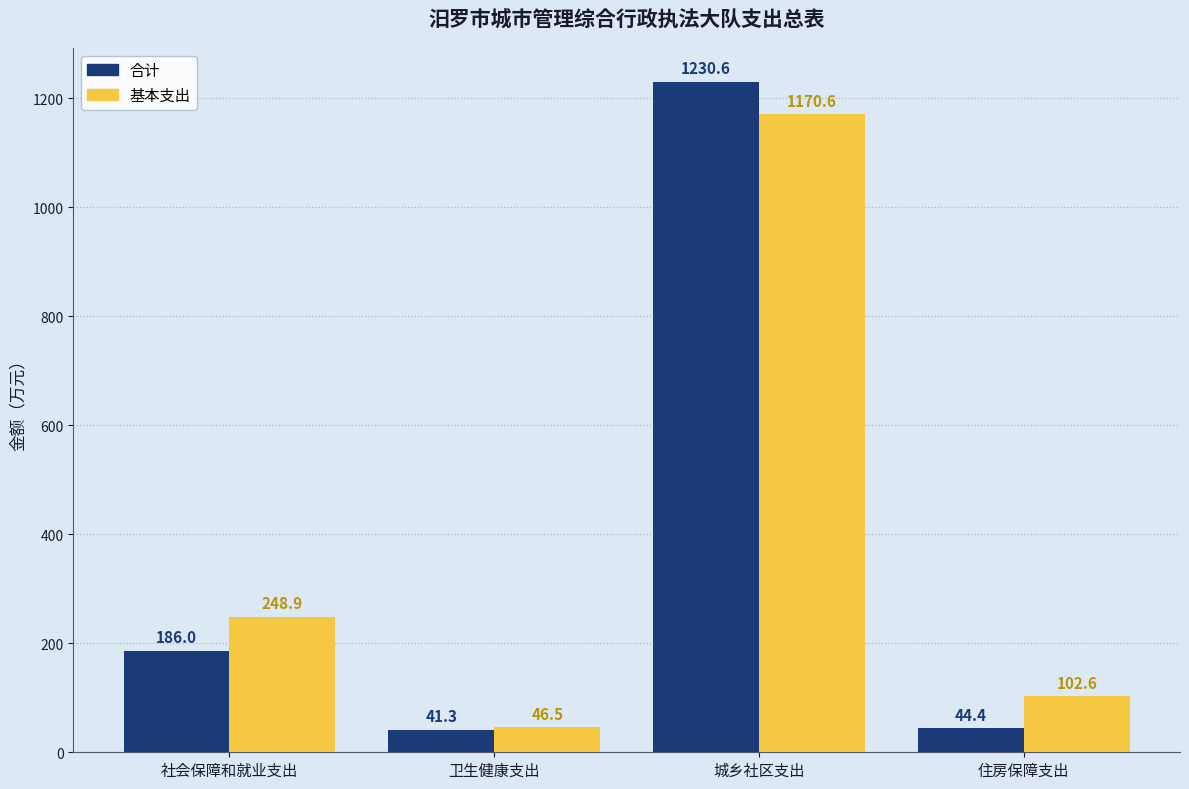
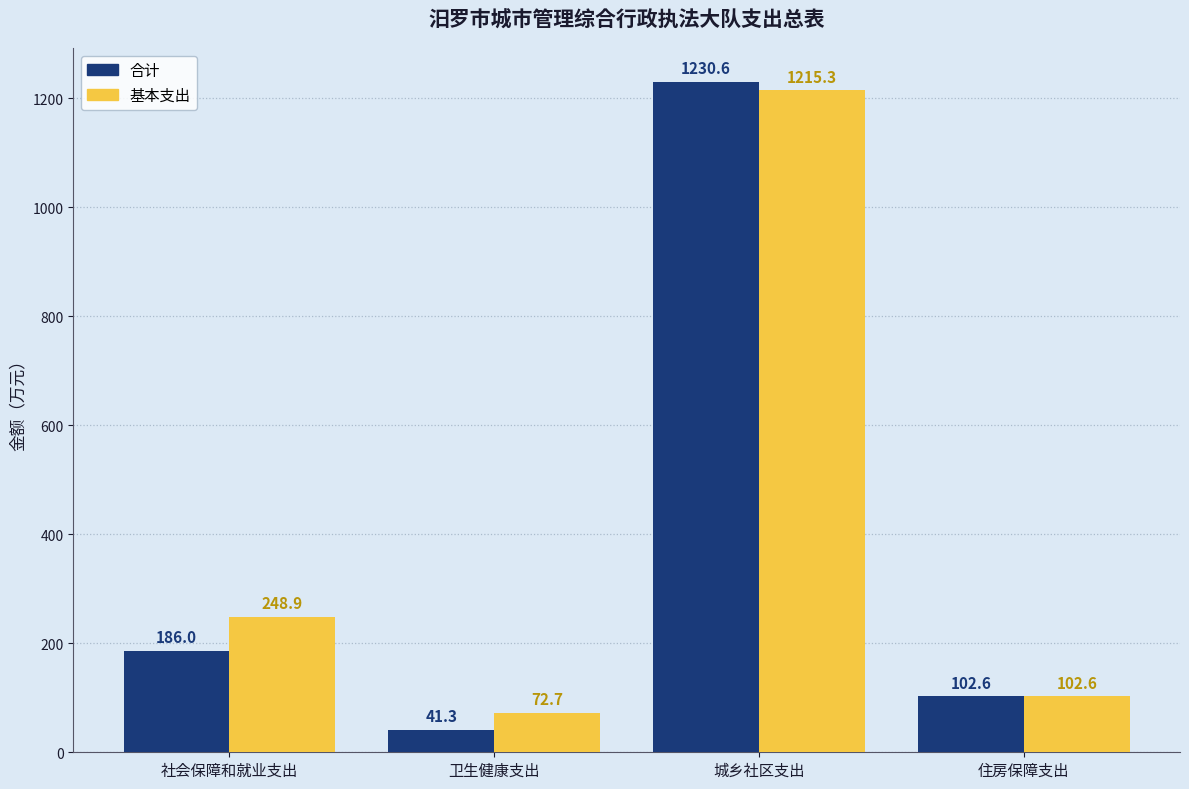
  {
    "合计": {
      "社会保障和就业支出": 186.0,
      "卫生健康支出": 41.3,
      "城乡社区支出": 1230.6,
-     "住房保障支出": 44.4
+     "住房保障支出": 102.6
    },
    "基本支出": {
      "社会保障和就业支出": 248.9,
-     "卫生健康支出": 46.5,
-     "城乡社区支出": 1170.6,
+     "卫生健康支出": 72.7,
+     "城乡社区支出": 1215.3,
      "住房保障支出": 102.6
    }
  }
